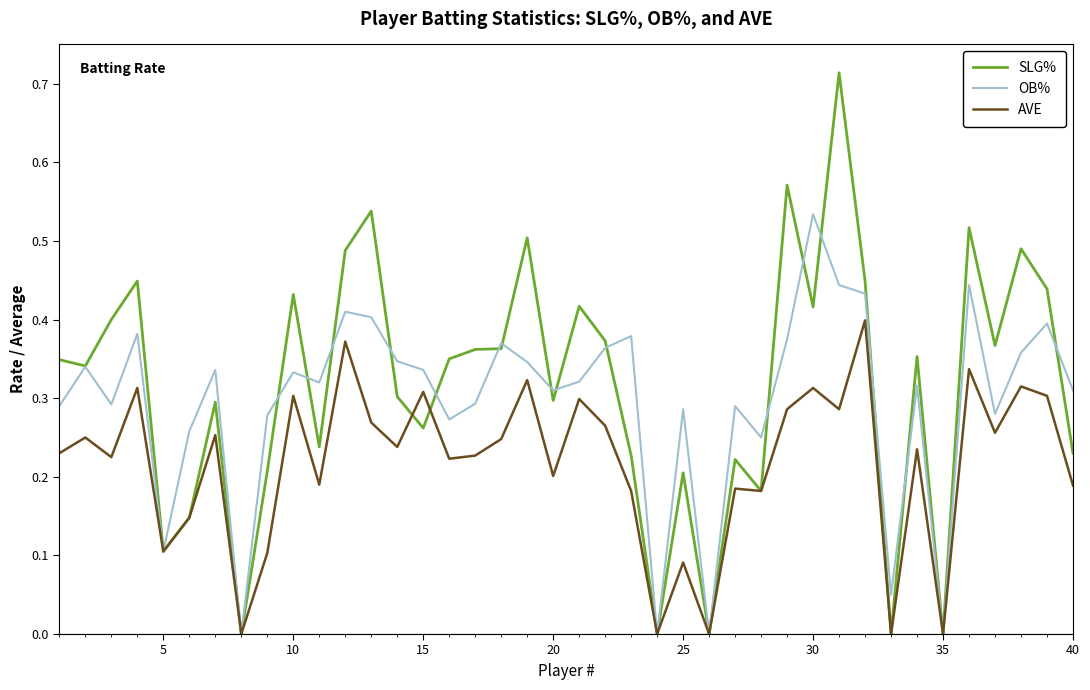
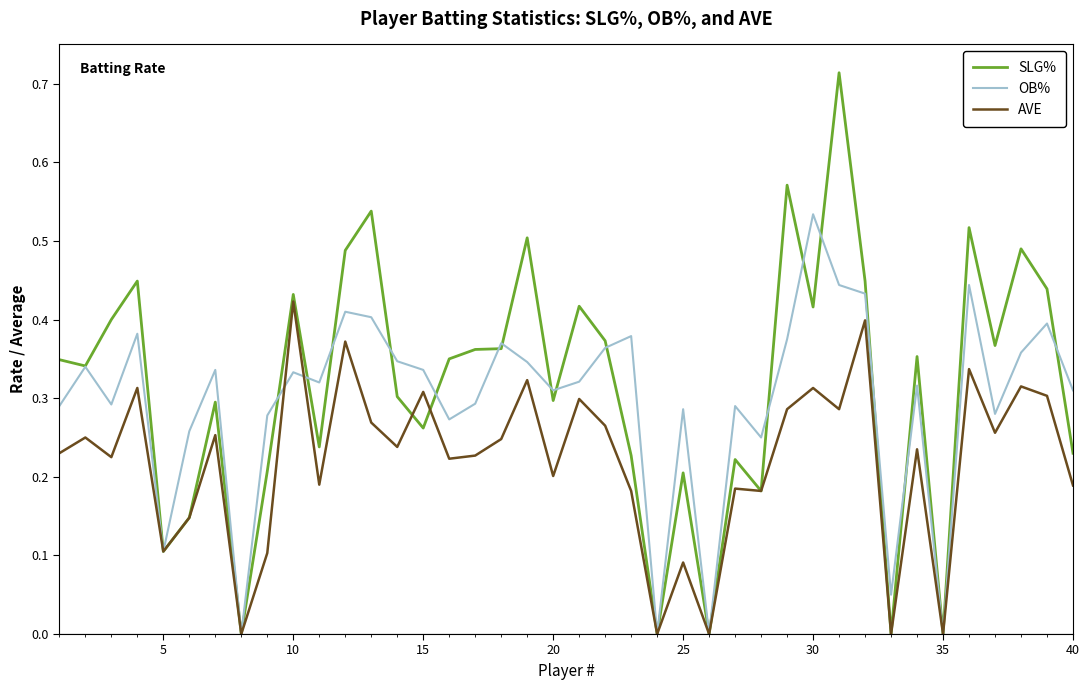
  {
    "SLG%": {
      "10": 0.43,
      "15": 0.26,
      "20": 0.30,
      "25": 0.21,
      "30": 0.42,
      "40": 0.23
    },
    "OB%": {
      "10": 0.33,
      "15": 0.34,
      "20": 0.31,
      "25": 0.29,
      "30": 0.53,
      "40": 0.31
    },
    "AVE": {
-     "10": 0.30,
+     "10": 0.42,
      "15": 0.31,
      "20": 0.20,
      "25": 0.09,
      "30": 0.31,
      "40": 0.19
    }
  }
